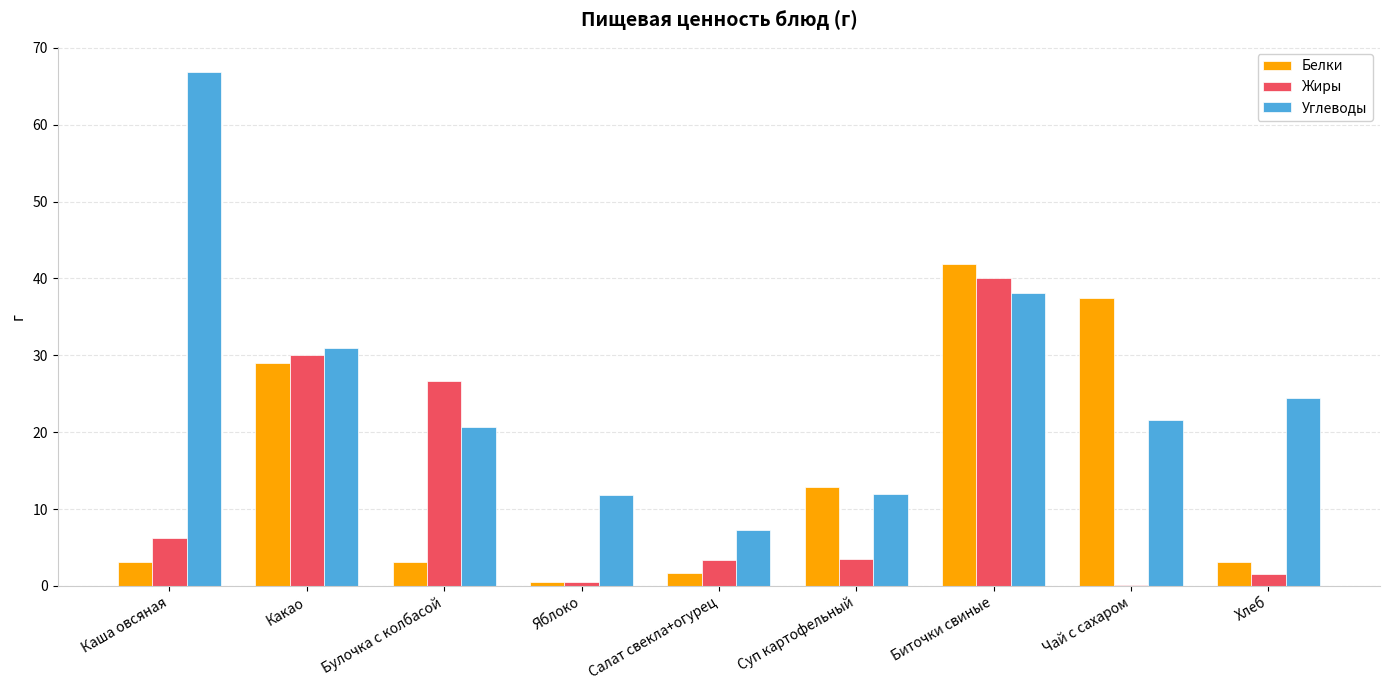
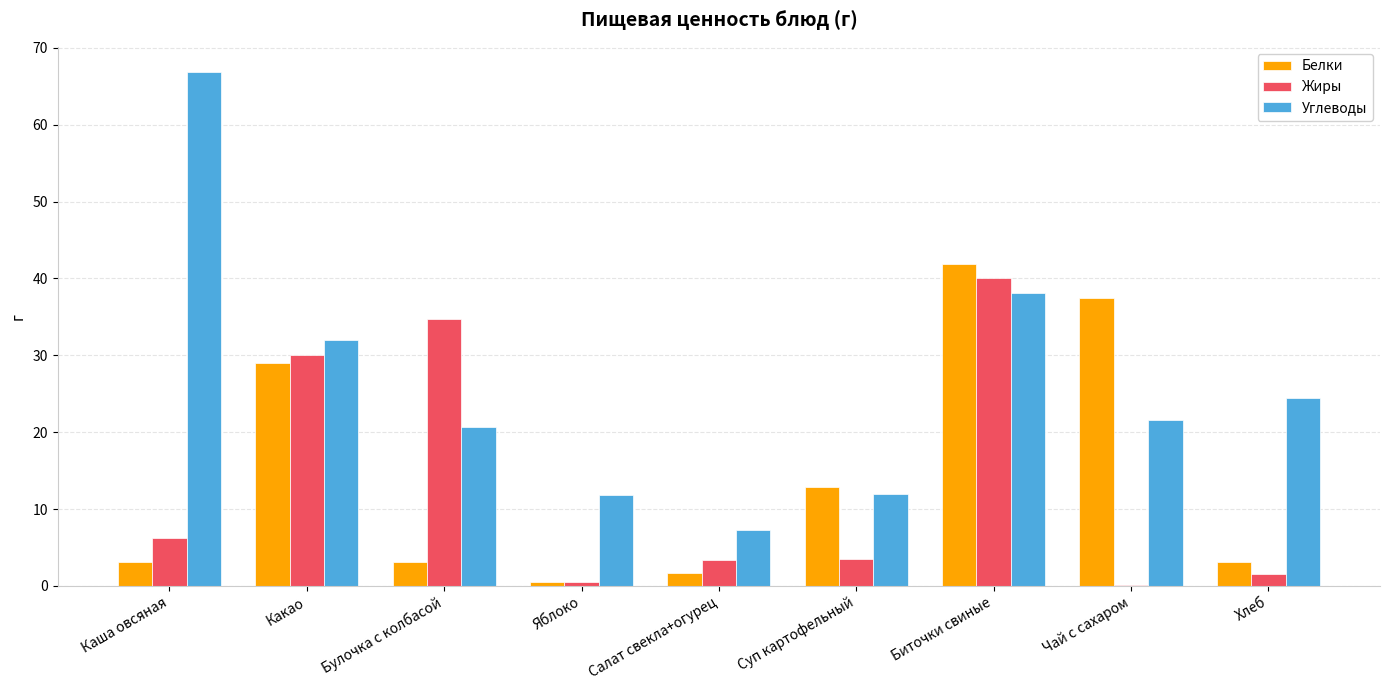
  {
    "Белки": {
      "Каша овсяная": 3,
      "Какао": 29,
      "Булочка с колбасой": 3,
      "Яблоко": 1,
      "Салат свекла+огурец": 2,
      "Суп картофельный": 13,
      "Биточки свиные": 42,
      "Чай с сахаром": 38,
      "Хлеб": 3
    },
    "Жиры": {
      "Каша овсяная": 6,
      "Какао": 30,
-     "Булочка с колбасой": 27,
+     "Булочка с колбасой": 35,
      "Яблоко": 1,
      "Салат свекла+огурец": 3,
      "Суп картофельный": 4,
      "Биточки свиные": 40,
      "Хлеб": 2
    },
    "Углеводы": {
      "Каша овсяная": 67,
-     "Какао": 31,
+     "Какао": 32,
      "Булочка с колбасой": 21,
      "Яблоко": 12,
      "Салат свекла+огурец": 7,
      "Суп картофельный": 12,
      "Биточки свиные": 38,
      "Чай с сахаром": 22,
      "Хлеб": 25
    }
  }
